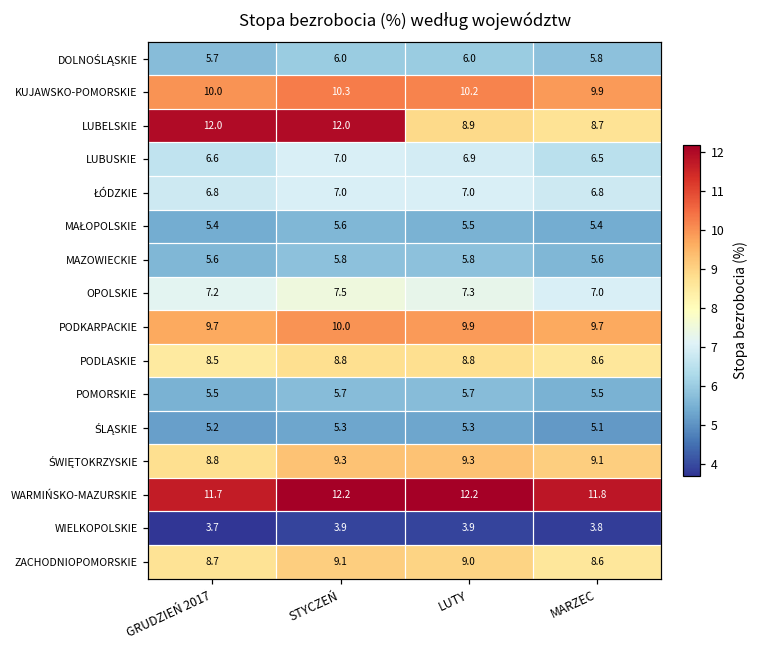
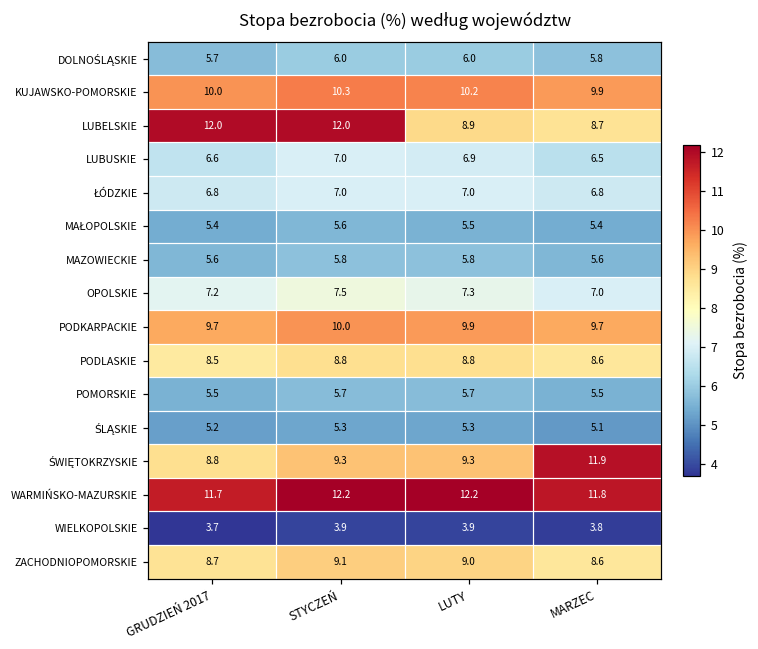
  {
    "DOLNOŚLĄSKIE": {
      "GRUDZIEŃ 2017": 5.7,
      "STYCZEŃ": 6.0,
      "LUTY": 6.0,
      "MARZEC": 5.8
    },
    "KUJAWSKO-POMORSKIE": {
      "GRUDZIEŃ 2017": 10.0,
      "STYCZEŃ": 10.3,
      "LUTY": 10.2,
      "MARZEC": 9.9
    },
    "LUBELSKIE": {
      "GRUDZIEŃ 2017": 12.0,
      "STYCZEŃ": 12.0,
      "LUTY": 8.9,
      "MARZEC": 8.7
    },
    "LUBUSKIE": {
      "GRUDZIEŃ 2017": 6.6,
      "STYCZEŃ": 7.0,
      "LUTY": 6.9,
      "MARZEC": 6.5
    },
    "ŁÓDZKIE": {
      "GRUDZIEŃ 2017": 6.8,
      "STYCZEŃ": 7.0,
      "LUTY": 7.0,
      "MARZEC": 6.8
    },
    "MAŁOPOLSKIE": {
      "GRUDZIEŃ 2017": 5.4,
      "STYCZEŃ": 5.6,
      "LUTY": 5.5,
      "MARZEC": 5.4
    },
    "MAZOWIECKIE": {
      "GRUDZIEŃ 2017": 5.6,
      "STYCZEŃ": 5.8,
      "LUTY": 5.8,
      "MARZEC": 5.6
    },
    "OPOLSKIE": {
      "GRUDZIEŃ 2017": 7.2,
      "STYCZEŃ": 7.5,
      "LUTY": 7.3,
      "MARZEC": 7.0
    },
    "PODKARPACKIE": {
      "GRUDZIEŃ 2017": 9.7,
      "STYCZEŃ": 10.0,
      "LUTY": 9.9,
      "MARZEC": 9.7
    },
    "PODLASKIE": {
      "GRUDZIEŃ 2017": 8.5,
      "STYCZEŃ": 8.8,
      "LUTY": 8.8,
      "MARZEC": 8.6
    },
    "POMORSKIE": {
      "GRUDZIEŃ 2017": 5.5,
      "STYCZEŃ": 5.7,
      "LUTY": 5.7,
      "MARZEC": 5.5
    },
    "ŚLĄSKIE": {
      "GRUDZIEŃ 2017": 5.2,
      "STYCZEŃ": 5.3,
      "LUTY": 5.3,
      "MARZEC": 5.1
    },
    "ŚWIĘTOKRZYSKIE": {
      "GRUDZIEŃ 2017": 8.8,
      "STYCZEŃ": 9.3,
      "LUTY": 9.3,
-     "MARZEC": 9.1
+     "MARZEC": 11.9
    },
    "WARMIŃSKO-MAZURSKIE": {
      "GRUDZIEŃ 2017": 11.7,
      "STYCZEŃ": 12.2,
      "LUTY": 12.2,
      "MARZEC": 11.8
    },
    "WIELKOPOLSKIE": {
      "GRUDZIEŃ 2017": 3.7,
      "STYCZEŃ": 3.9,
      "LUTY": 3.9,
      "MARZEC": 3.8
    },
    "ZACHODNIOPOMORSKIE": {
      "GRUDZIEŃ 2017": 8.7,
      "STYCZEŃ": 9.1,
      "LUTY": 9.0,
      "MARZEC": 8.6
    }
  }
